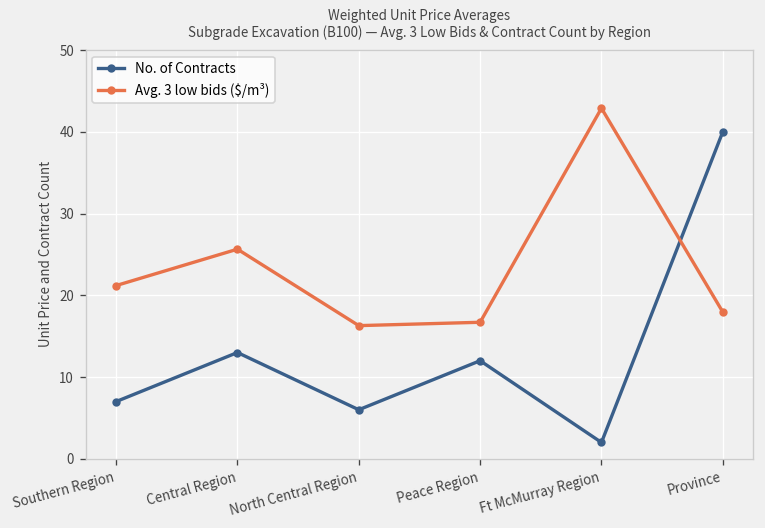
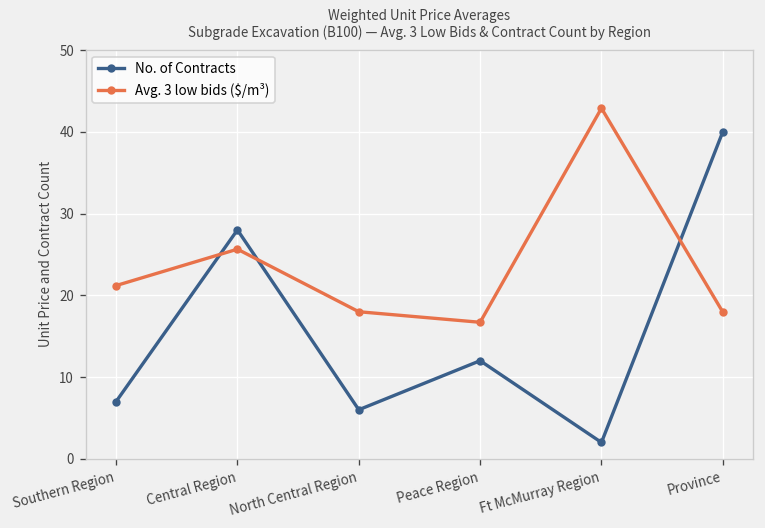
  {
    "No. of Contracts": {
      "Southern Region": 7,
-     "Central Region": 13,
+     "Central Region": 28,
      "North Central Region": 6,
      "Peace Region": 12,
      "Ft McMurray Region": 2,
      "Province": 40
    },
    "Avg. 3 low bids ($/m³)": {
      "Southern Region": 21,
      "Central Region": 26,
-     "North Central Region": 16,
+     "North Central Region": 18,
      "Peace Region": 17,
      "Ft McMurray Region": 43,
      "Province": 18
    }
  }
